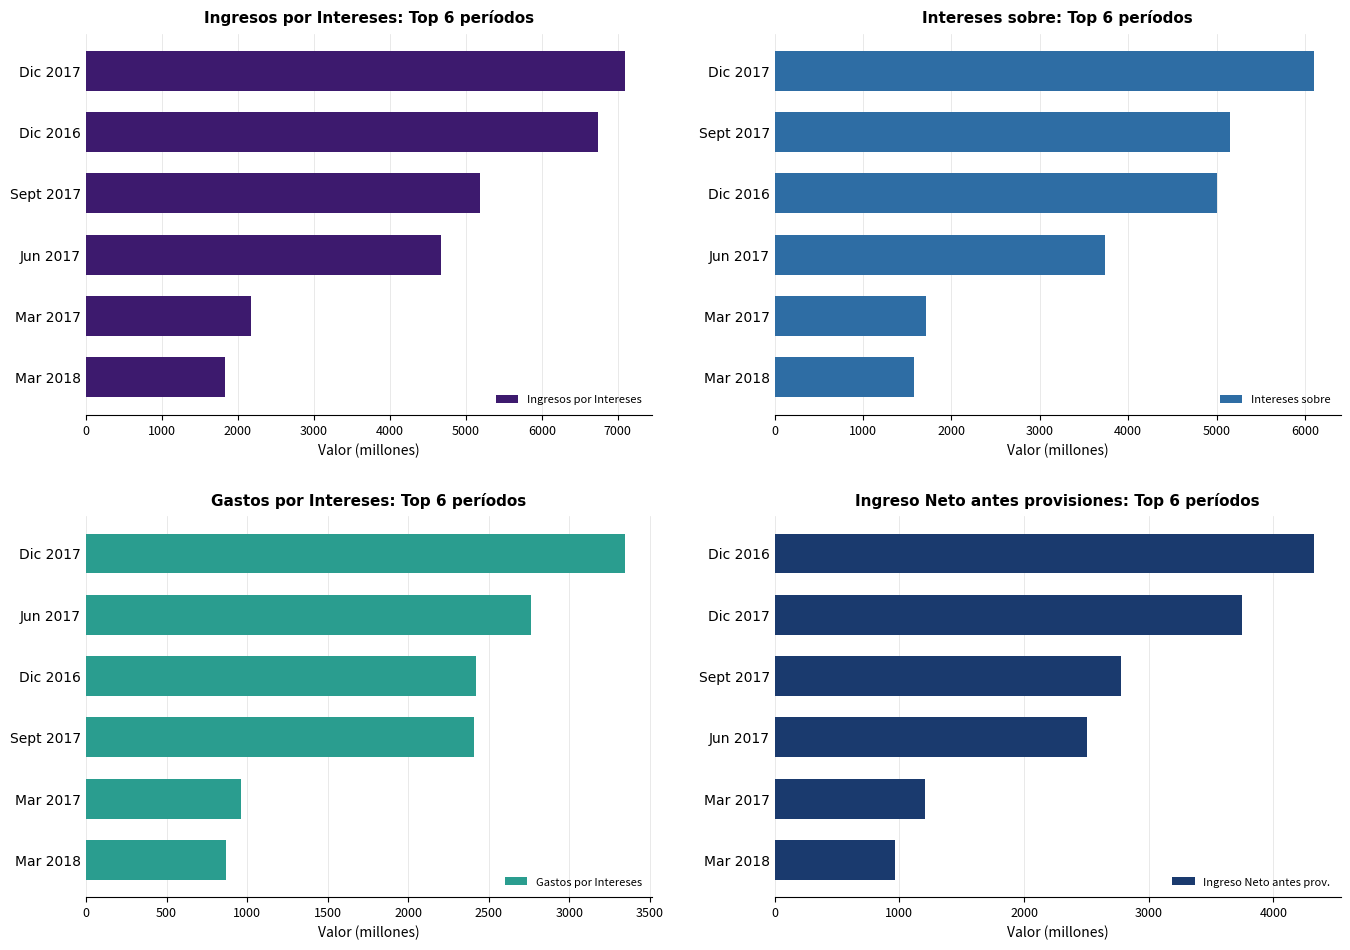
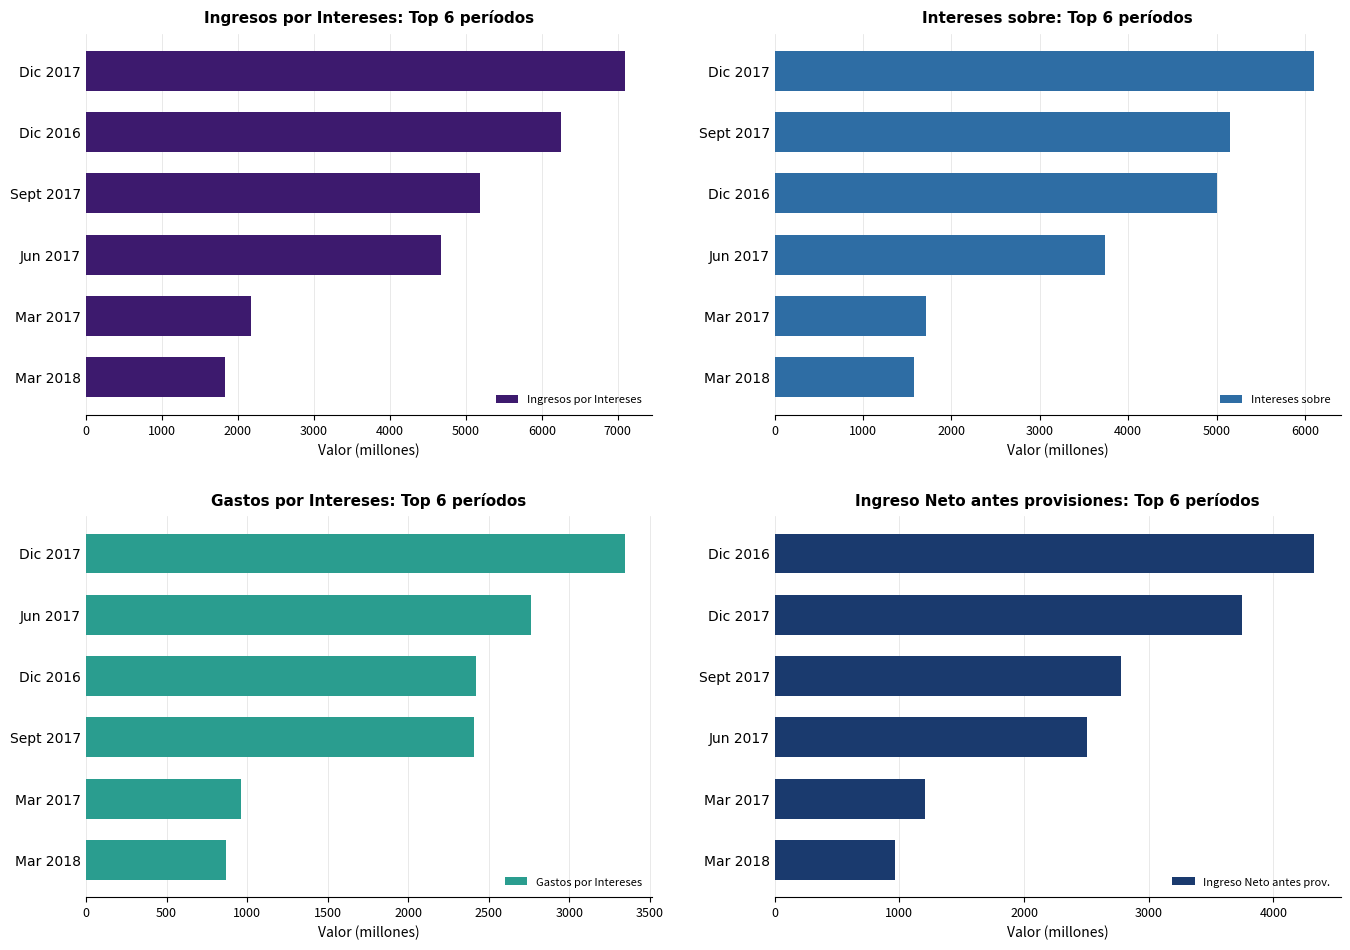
  {
    "Ingresos por Intereses: Top 6 períodos": {
      "Dic 2017": 7100,
-     "Dic 2016": 6700,
+     "Dic 2016": 6200,
      "Sept 2017": 5200,
      "Jun 2017": 4700,
      "Mar 2017": 2200,
      "Mar 2018": 1800
    },
    "Intereses sobre: Top 6 períodos": {
      "Dic 2017": 6100,
      "Sept 2017": 5200,
      "Dic 2016": 5000,
      "Jun 2017": 3700,
      "Mar 2017": 1700,
      "Mar 2018": 1600
    },
    "Gastos por Intereses: Top 6 períodos": {
      "Dic 2017": 3350,
      "Jun 2017": 2770,
      "Dic 2016": 2420,
      "Sept 2017": 2410,
      "Mar 2017": 960,
      "Mar 2018": 870
    },
    "Ingreso Neto antes provisiones: Top 6 períodos": {
      "Dic 2016": 4320,
      "Dic 2017": 3750,
      "Sept 2017": 2780,
      "Jun 2017": 2500,
      "Mar 2017": 1210,
      "Mar 2018": 970
    }
  }
